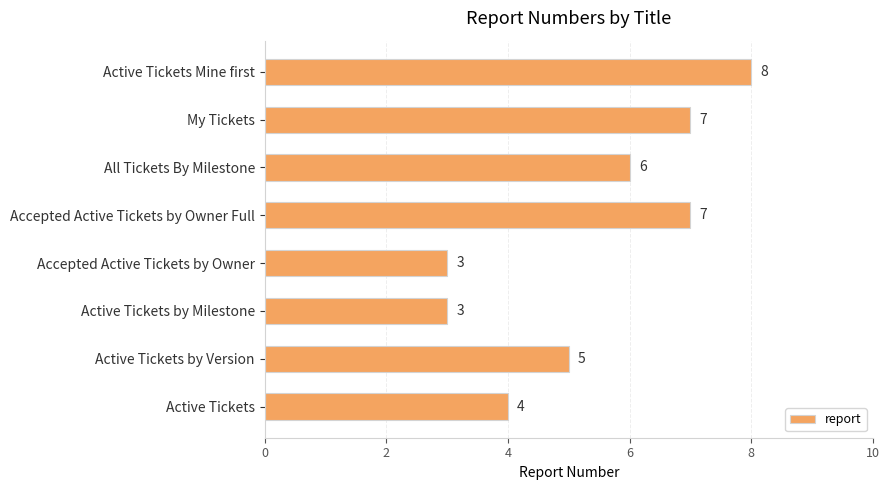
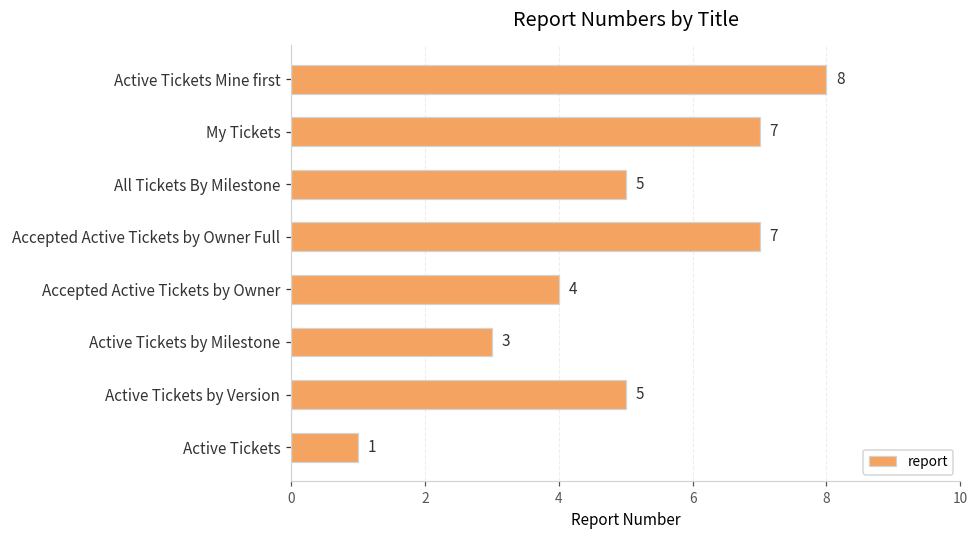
  {
    "Active Tickets Mine first": 8,
    "My Tickets": 7,
-   "All Tickets By Milestone": 6,
+   "All Tickets By Milestone": 5,
    "Accepted Active Tickets by Owner Full": 7,
-   "Accepted Active Tickets by Owner": 3,
+   "Accepted Active Tickets by Owner": 4,
    "Active Tickets by Milestone": 3,
    "Active Tickets by Version": 5,
-   "Active Tickets": 4
+   "Active Tickets": 1
  }
